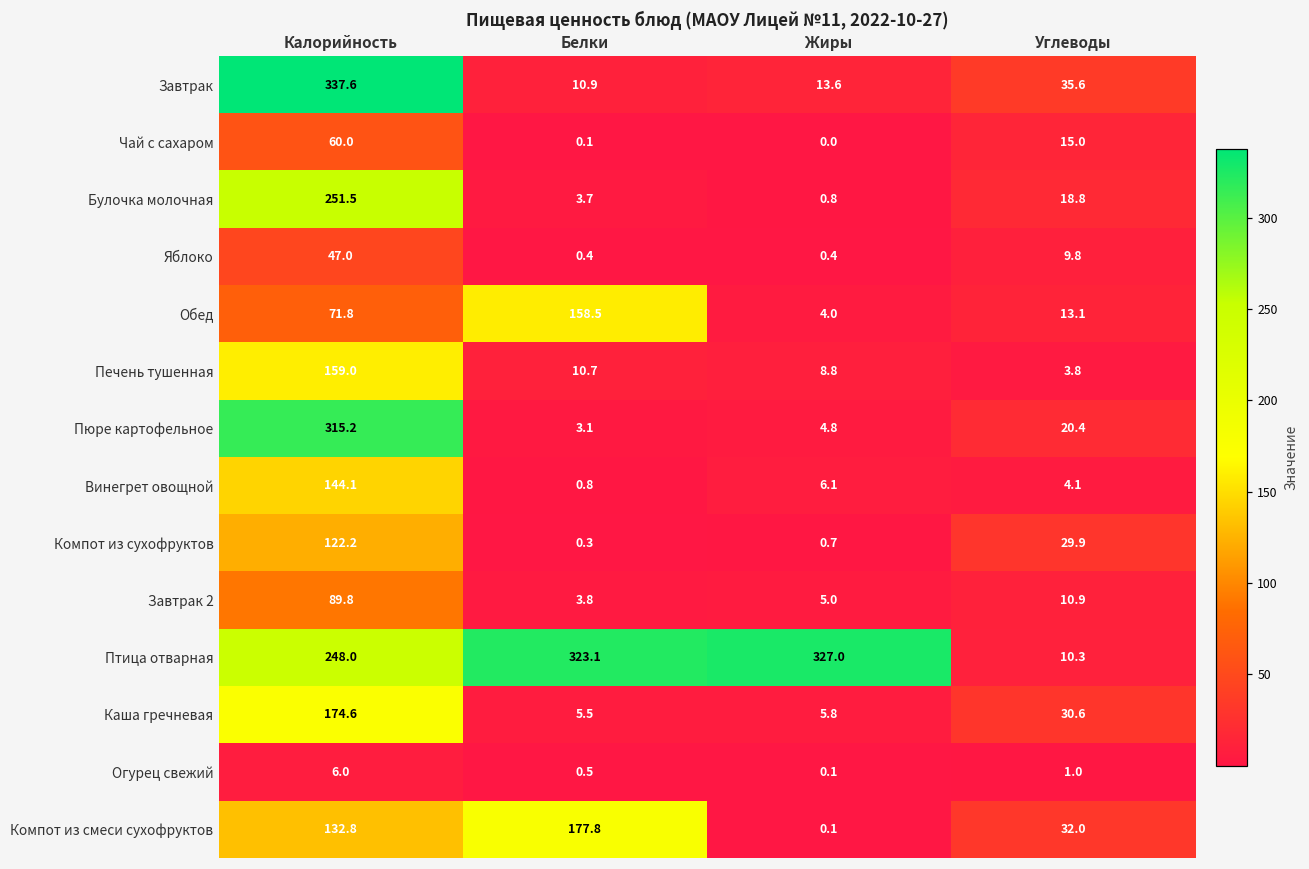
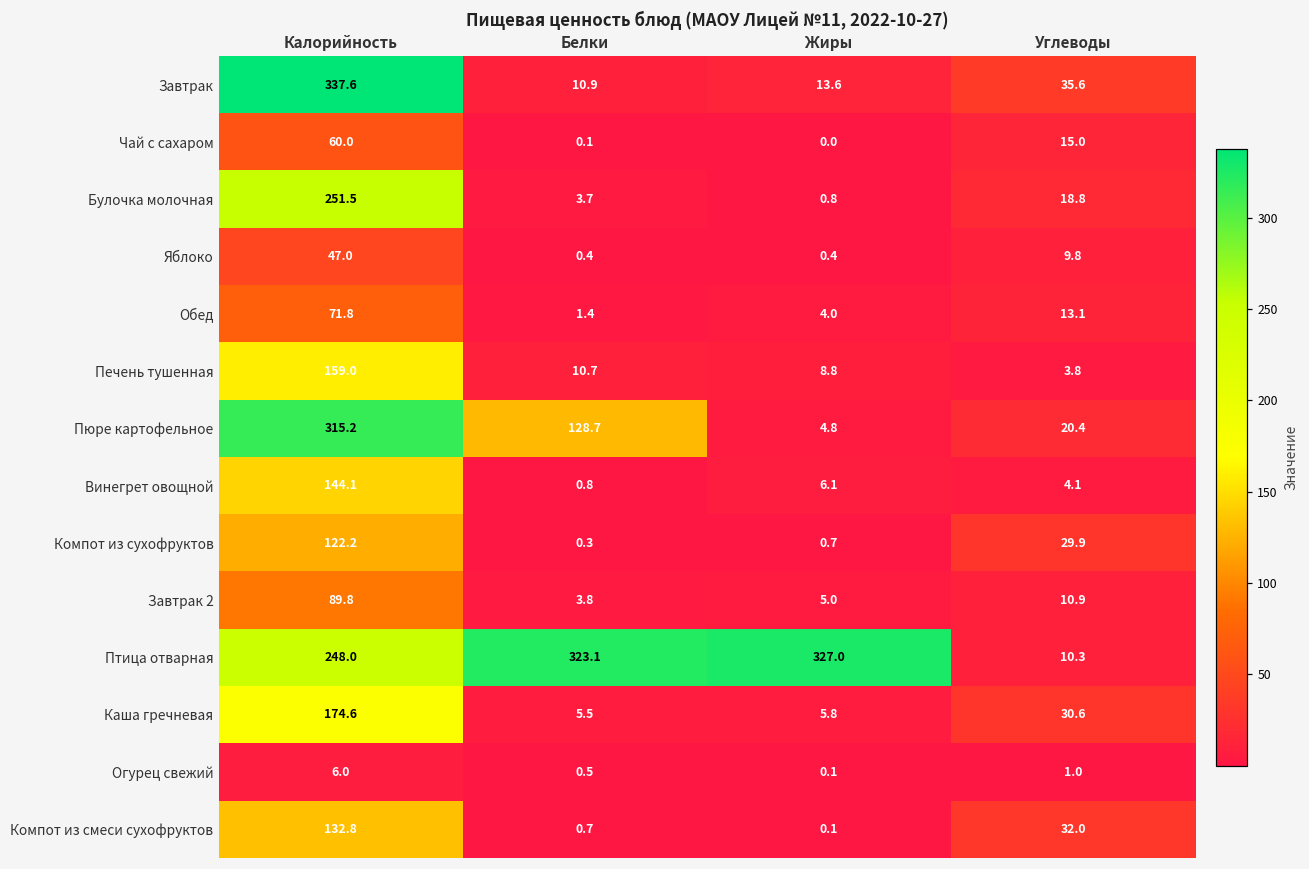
  {
    "Завтрак": {
      "Калорийность": 337.6,
      "Белки": 10.9,
      "Жиры": 13.6,
      "Углеводы": 35.6
    },
    "Чай с сахаром": {
      "Калорийность": 60.0,
      "Белки": 0.1,
      "Жиры": 0.0,
      "Углеводы": 15.0
    },
    "Булочка молочная": {
      "Калорийность": 251.5,
      "Белки": 3.7,
      "Жиры": 0.8,
      "Углеводы": 18.8
    },
    "Яблоко": {
      "Калорийность": 47.0,
      "Белки": 0.4,
      "Жиры": 0.4,
      "Углеводы": 9.8
    },
    "Обед": {
      "Калорийность": 71.8,
-     "Белки": 158.5,
+     "Белки": 1.4,
      "Жиры": 4.0,
      "Углеводы": 13.1
    },
    "Печень тушенная": {
      "Калорийность": 159.0,
      "Белки": 10.7,
      "Жиры": 8.8,
      "Углеводы": 3.8
    },
    "Пюре картофельное": {
      "Калорийность": 315.2,
-     "Белки": 3.1,
+     "Белки": 128.7,
      "Жиры": 4.8,
      "Углеводы": 20.4
    },
    "Винегрет овощной": {
      "Калорийность": 144.1,
      "Белки": 0.8,
      "Жиры": 6.1,
      "Углеводы": 4.1
    },
    "Компот из сухофруктов": {
      "Калорийность": 122.2,
      "Белки": 0.3,
      "Жиры": 0.7,
      "Углеводы": 29.9
    },
    "Завтрак 2": {
      "Калорийность": 89.8,
      "Белки": 3.8,
      "Жиры": 5.0,
      "Углеводы": 10.9
    },
    "Птица отварная": {
      "Калорийность": 248.0,
      "Белки": 323.1,
      "Жиры": 327.0,
      "Углеводы": 10.3
    },
    "Каша гречневая": {
      "Калорийность": 174.6,
      "Белки": 5.5,
      "Жиры": 5.8,
      "Углеводы": 30.6
    },
    "Огурец свежий": {
      "Калорийность": 6.0,
      "Белки": 0.5,
      "Жиры": 0.1,
      "Углеводы": 1.0
    },
    "Компот из смеси сухофруктов": {
      "Калорийность": 132.8,
-     "Белки": 177.8,
+     "Белки": 0.7,
      "Жиры": 0.1,
      "Углеводы": 32.0
    }
  }
